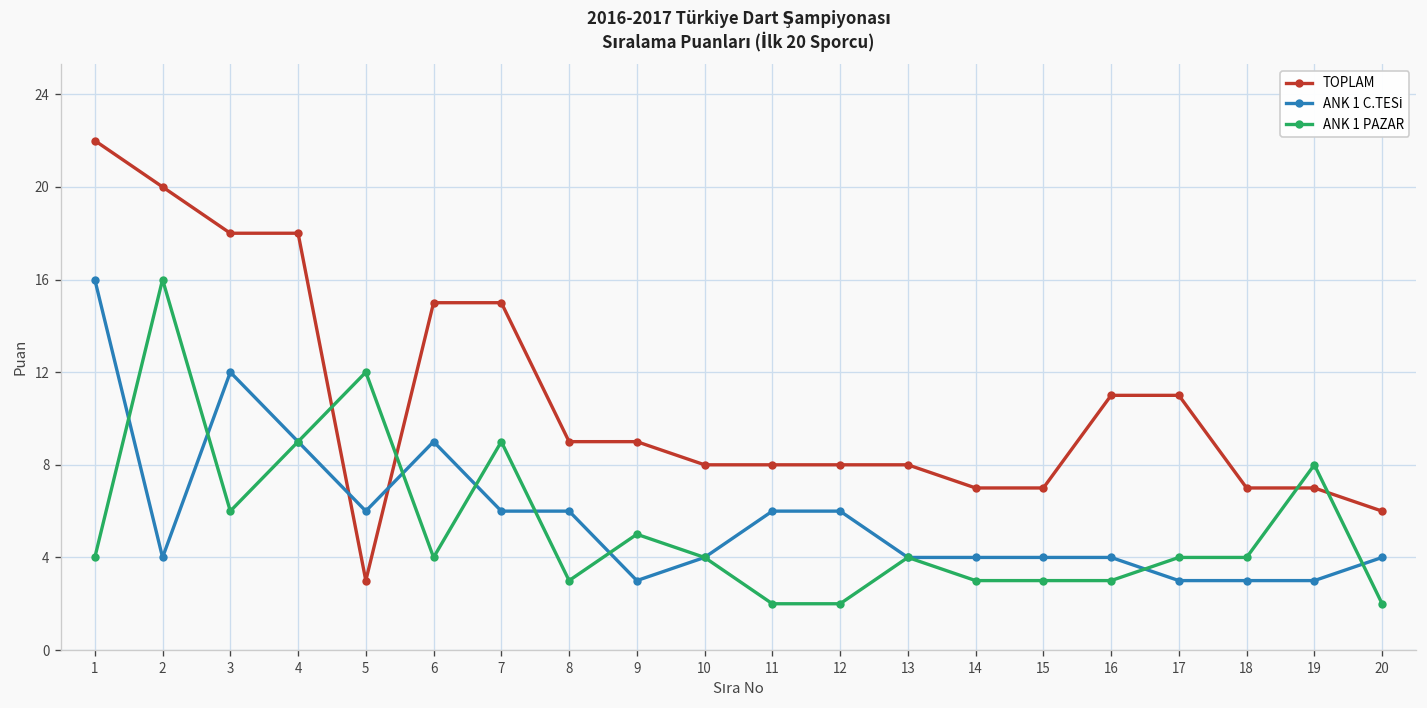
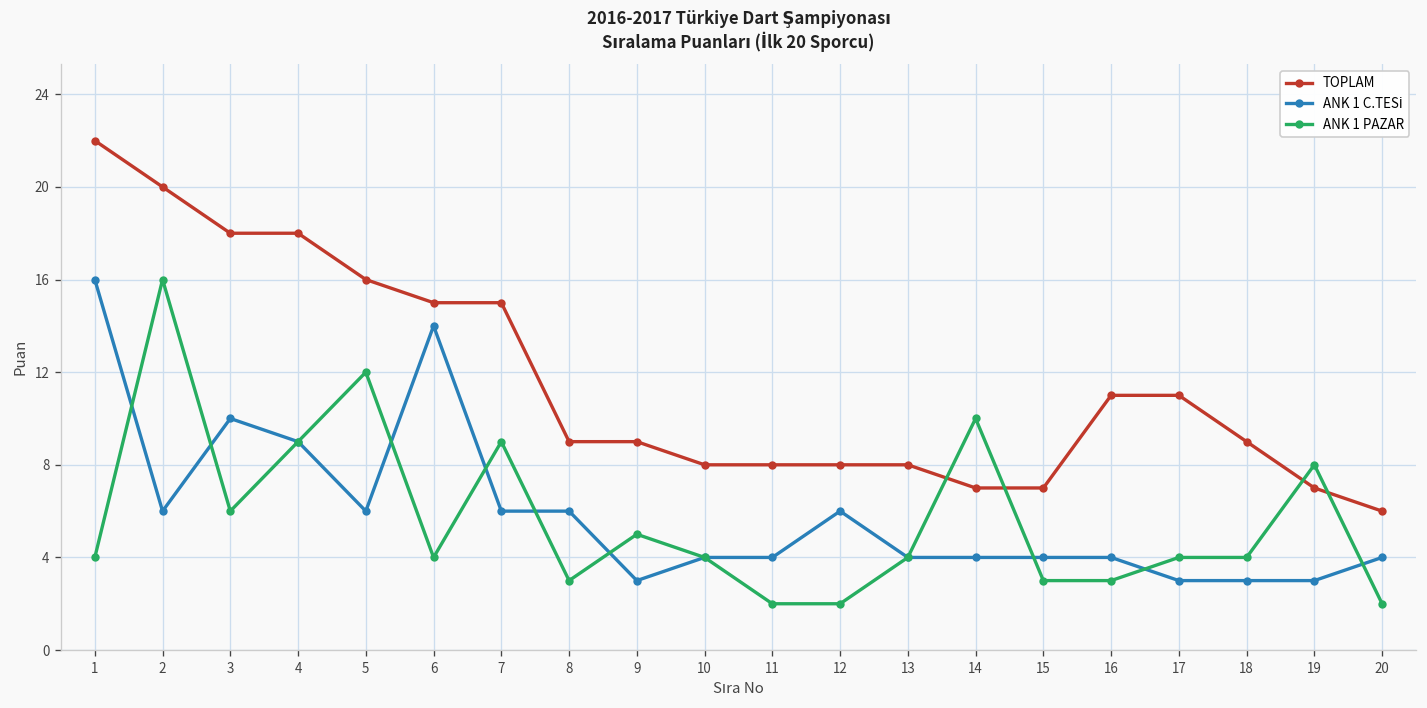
  {
    "TOPLAM": {
      "1": 22,
      "2": 20,
      "3": 18,
      "4": 18,
-     "5": 3,
+     "5": 16,
      "6": 15,
      "7": 15,
      "8": 9,
      "9": 9,
      "10": 8,
      "11": 8,
      "12": 8,
      "13": 8,
      "14": 7,
      "15": 7,
      "16": 11,
      "17": 11,
-     "18": 7,
+     "18": 9,
      "19": 7,
      "20": 6
    },
    "ANK 1 C.TESİ": {
      "1": 16,
-     "2": 4,
-     "3": 12,
+     "2": 6,
+     "3": 10,
      "5": 6,
-     "6": 9,
+     "6": 14,
      "7": 6,
      "8": 6,
      "9": 3,
-     "11": 6,
+     "11": 4,
      "12": 6,
      "14": 4,
      "15": 4,
      "16": 4,
      "17": 3,
      "18": 3,
      "19": 3,
      "20": 4
    },
    "ANK 1 PAZAR": {
      "1": 4,
      "2": 16,
      "3": 6,
      "5": 12,
      "6": 4,
      "7": 9,
      "8": 3,
      "9": 5,
      "11": 2,
      "12": 2,
-     "14": 3,
+     "14": 10,
      "15": 3,
      "16": 3,
      "17": 4,
      "18": 4,
      "19": 8,
      "20": 2
    }
  }
